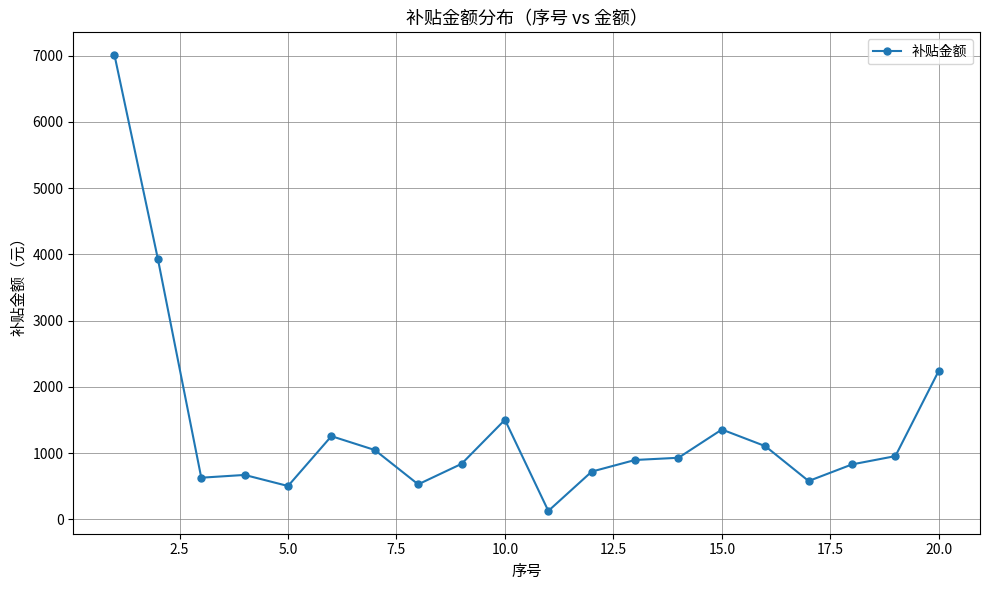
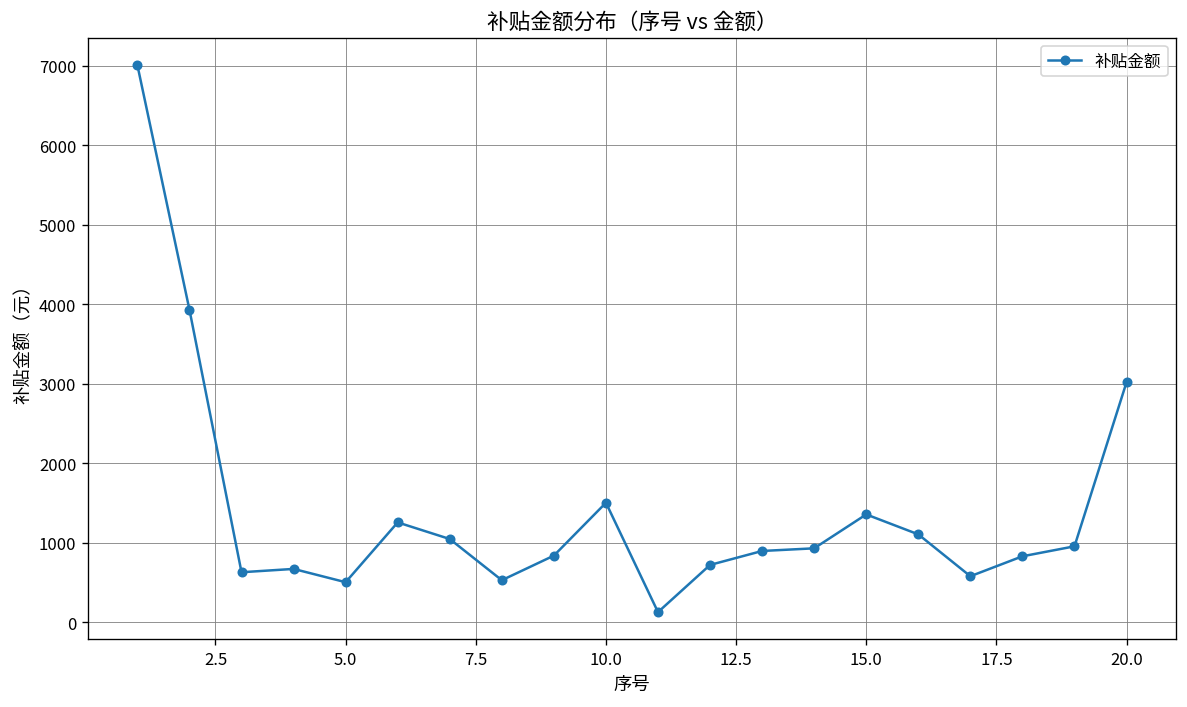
  {
    "5.0": 500,
    "10.0": 1500,
    "15.0": 1400,
-   "20.0": 2200
+   "20.0": 3000
  }
